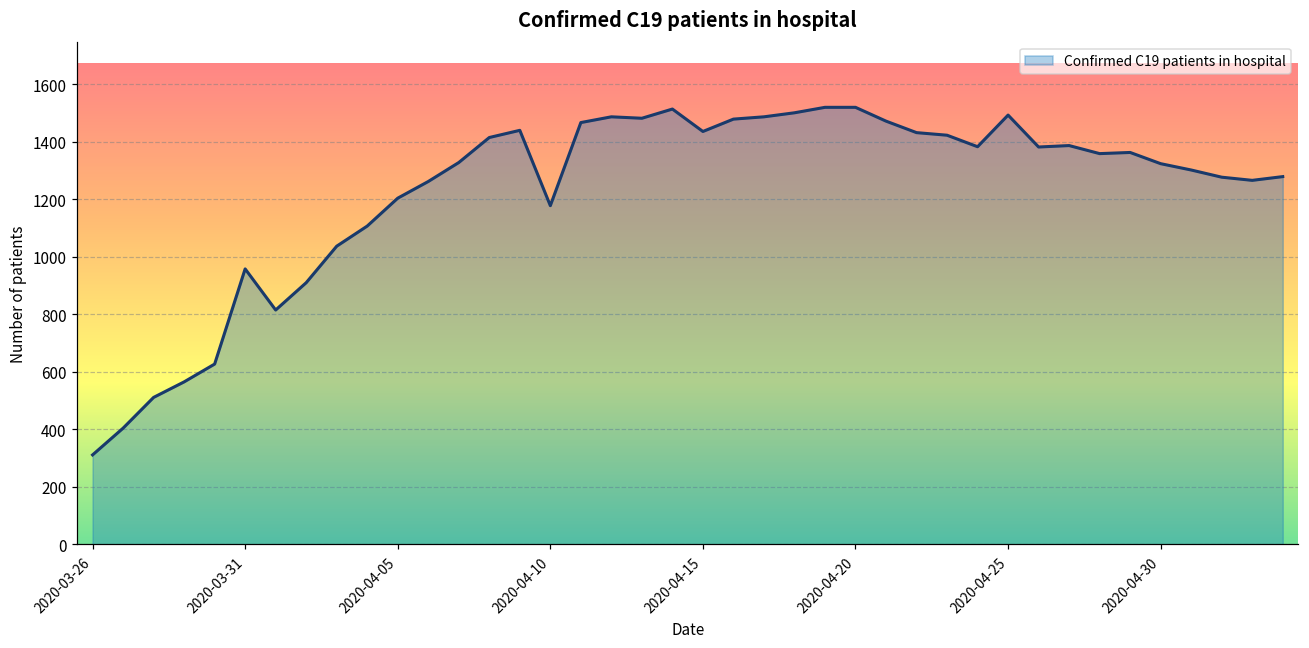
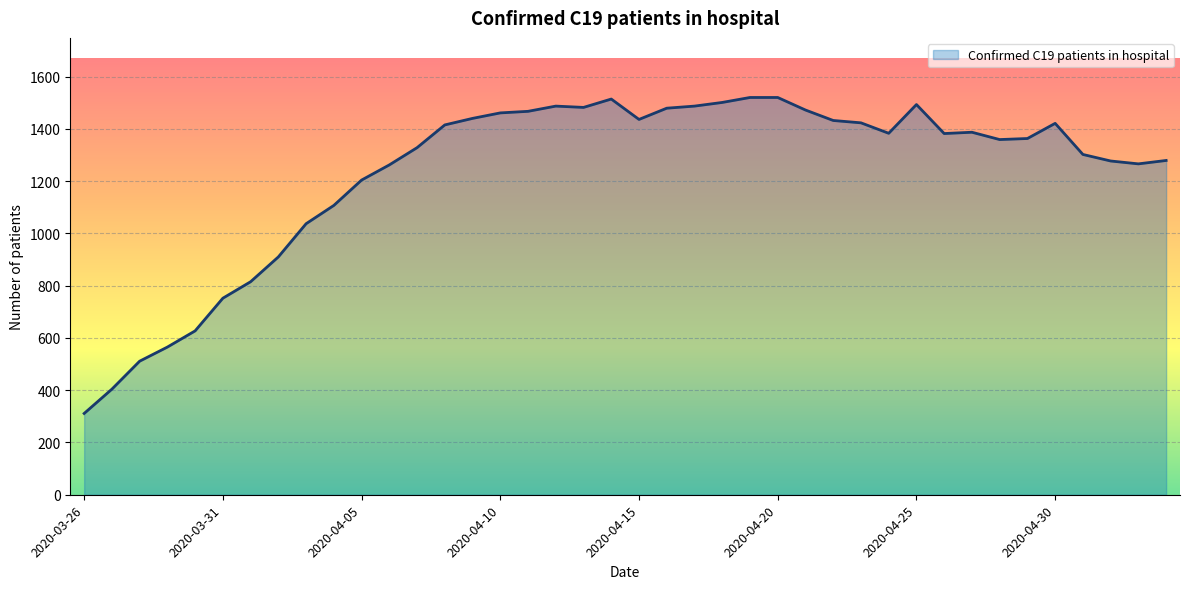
  {
    "2020-03-26": 310,
-   "2020-03-31": 960,
+   "2020-03-31": 750,
    "2020-04-05": 1200,
-   "2020-04-10": 1180,
+   "2020-04-10": 1460,
    "2020-04-15": 1440,
    "2020-04-20": 1520,
    "2020-04-25": 1490,
-   "2020-04-30": 1320
+   "2020-04-30": 1420
  }
